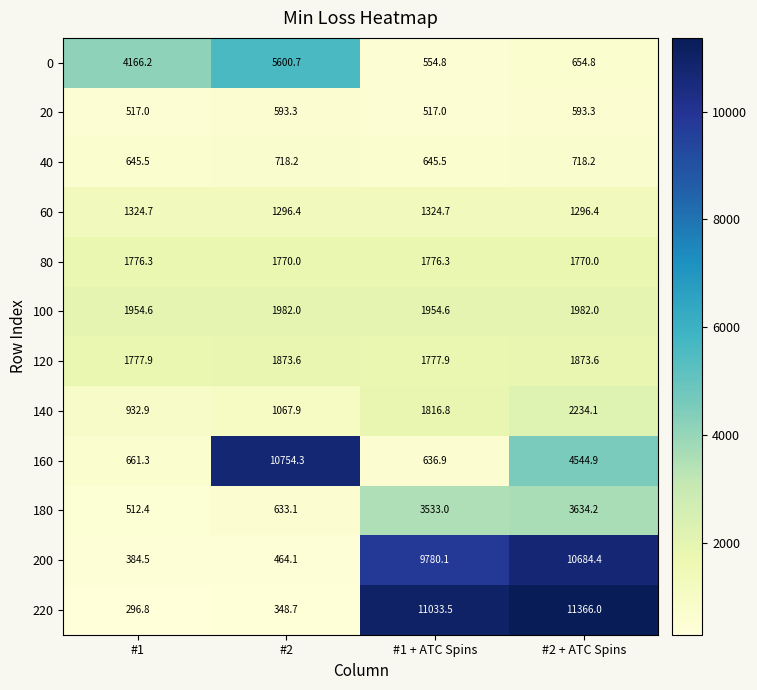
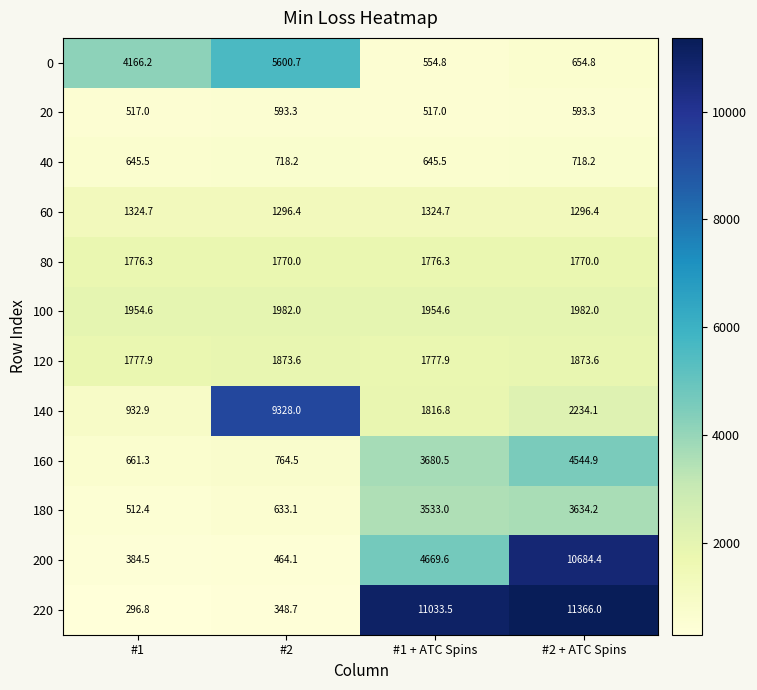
  {
    "0": {
      "#1": 4166.2,
      "#2": 5600.7,
      "#1 + ATC Spins": 554.8,
      "#2 + ATC Spins": 654.8
    },
    "20": {
      "#1": 517.0,
      "#2": 593.3,
      "#1 + ATC Spins": 517.0,
      "#2 + ATC Spins": 593.3
    },
    "40": {
      "#1": 645.5,
      "#2": 718.2,
      "#1 + ATC Spins": 645.5,
      "#2 + ATC Spins": 718.2
    },
    "60": {
      "#1": 1324.7,
      "#2": 1296.4,
      "#1 + ATC Spins": 1324.7,
      "#2 + ATC Spins": 1296.4
    },
    "80": {
      "#1": 1776.3,
      "#2": 1770.0,
      "#1 + ATC Spins": 1776.3,
      "#2 + ATC Spins": 1770.0
    },
    "100": {
      "#1": 1954.6,
      "#2": 1982.0,
      "#1 + ATC Spins": 1954.6,
      "#2 + ATC Spins": 1982.0
    },
    "120": {
      "#1": 1777.9,
      "#2": 1873.6,
      "#1 + ATC Spins": 1777.9,
      "#2 + ATC Spins": 1873.6
    },
    "140": {
      "#1": 932.9,
-     "#2": 1067.9,
+     "#2": 9328.0,
      "#1 + ATC Spins": 1816.8,
      "#2 + ATC Spins": 2234.1
    },
    "160": {
      "#1": 661.3,
-     "#2": 10754.3,
-     "#1 + ATC Spins": 636.9,
+     "#2": 764.5,
+     "#1 + ATC Spins": 3680.5,
      "#2 + ATC Spins": 4544.9
    },
    "180": {
      "#1": 512.4,
      "#2": 633.1,
      "#1 + ATC Spins": 3533.0,
      "#2 + ATC Spins": 3634.2
    },
    "200": {
      "#1": 384.5,
      "#2": 464.1,
-     "#1 + ATC Spins": 9780.1,
+     "#1 + ATC Spins": 4669.6,
      "#2 + ATC Spins": 10684.4
    },
    "220": {
      "#1": 296.8,
      "#2": 348.7,
      "#1 + ATC Spins": 11033.5,
      "#2 + ATC Spins": 11366.0
    }
  }
